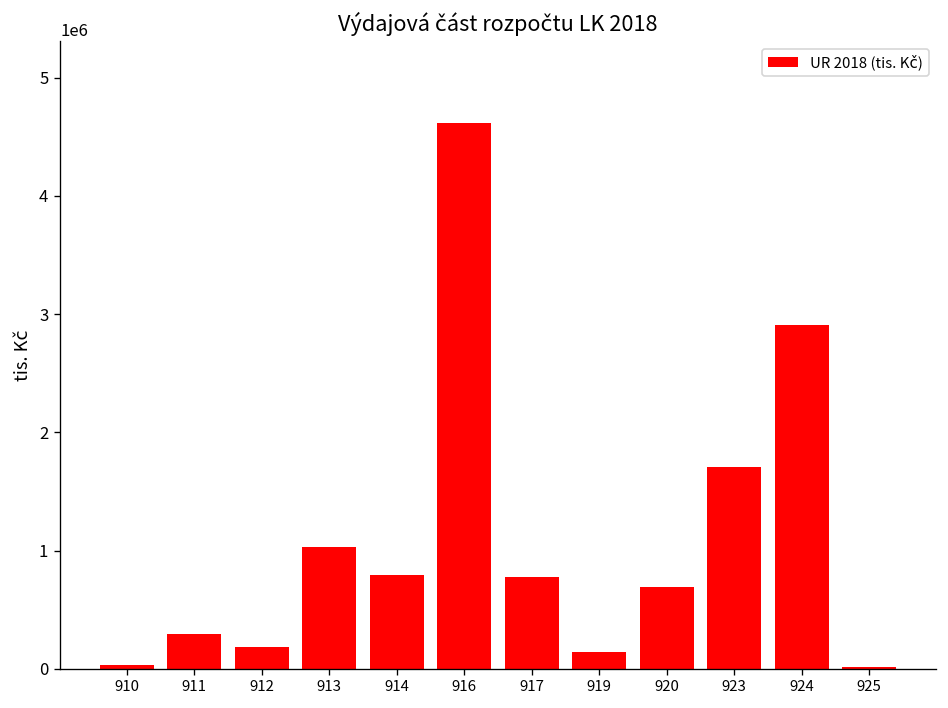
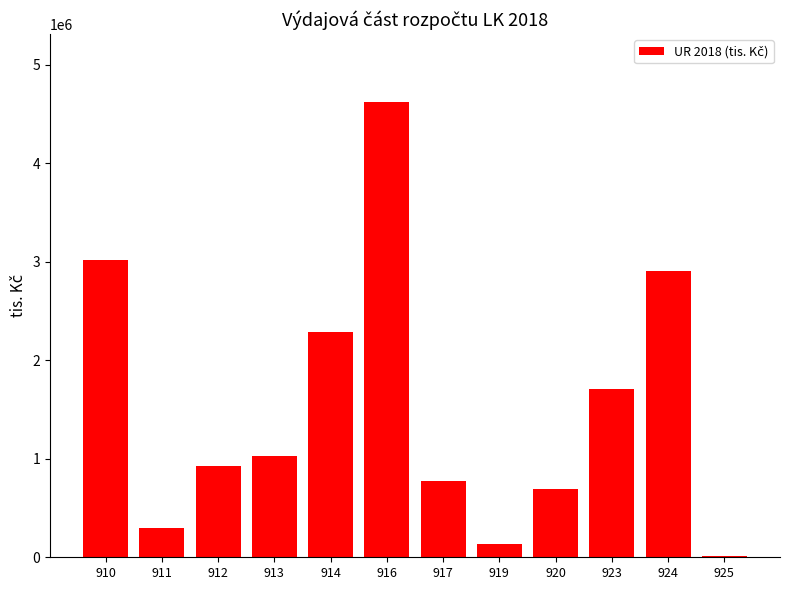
  {
-   "910": 0,
+   "910": 3000000,
    "911": 300000,
-   "912": 200000,
+   "912": 900000,
    "913": 1000000,
-   "914": 800000,
+   "914": 2300000,
    "916": 4600000,
    "917": 800000,
    "919": 100000,
    "920": 700000,
    "923": 1700000,
    "924": 2900000
  }
